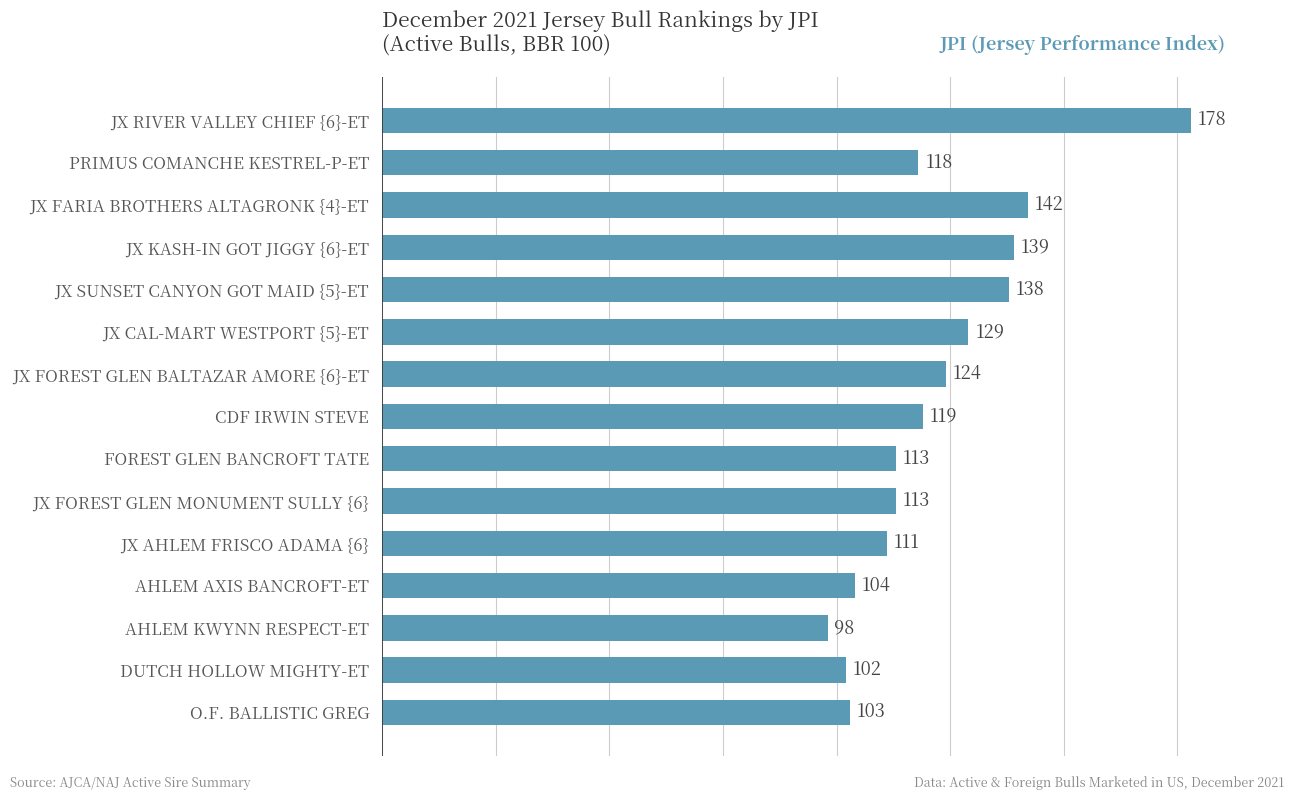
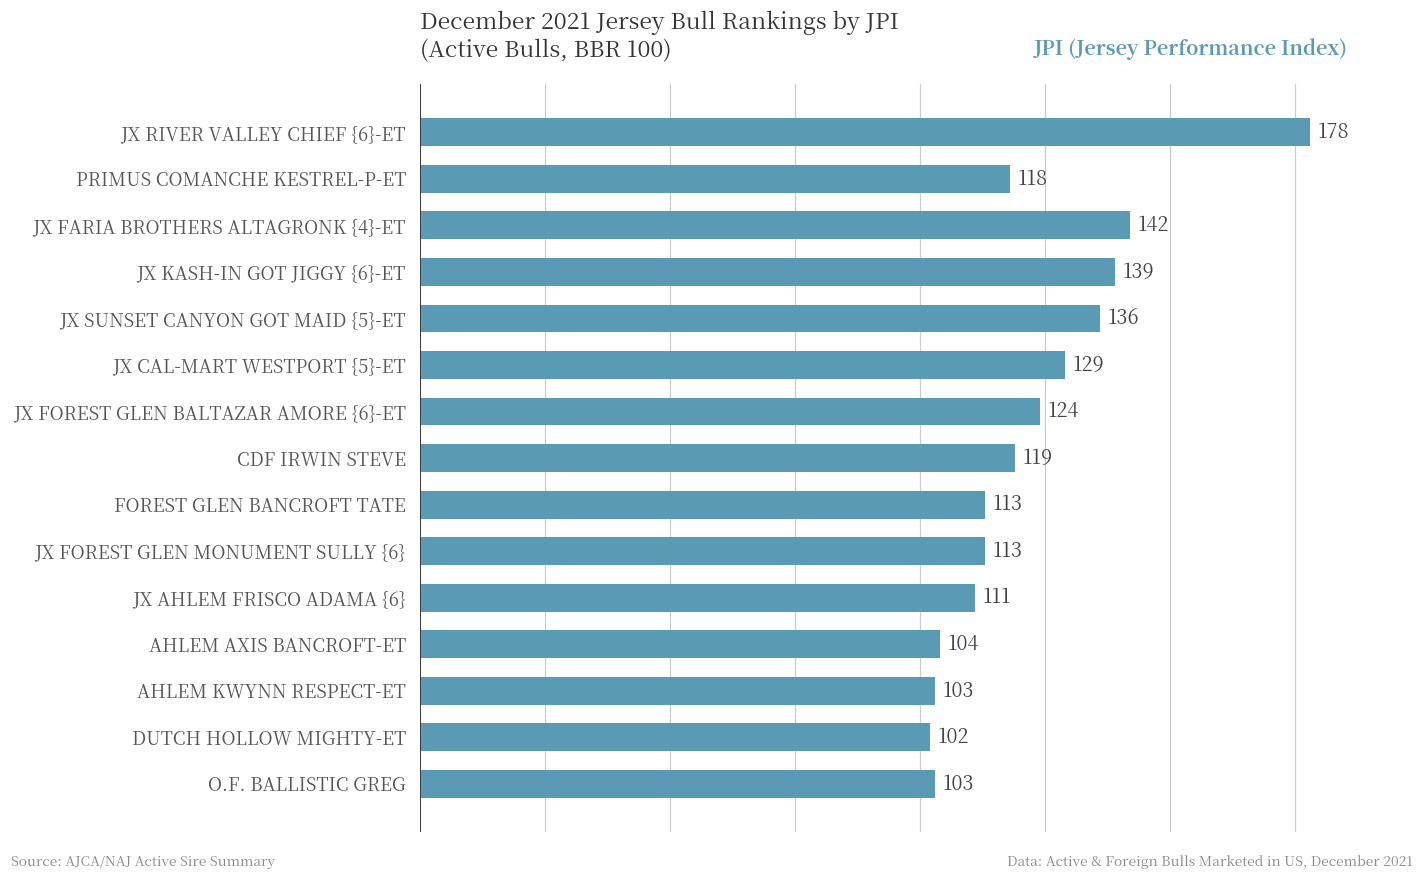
  {
    "JX RIVER VALLEY CHIEF {6}-ET": 178,
    "PRIMUS COMANCHE KESTREL-P-ET": 118,
    "JX FARIA BROTHERS ALTAGRONK {4}-ET": 142,
    "JX KASH-IN GOT JIGGY {6}-ET": 139,
-   "JX SUNSET CANYON GOT MAID {5}-ET": 138,
+   "JX SUNSET CANYON GOT MAID {5}-ET": 136,
    "JX CAL-MART WESTPORT {5}-ET": 129,
    "JX FOREST GLEN BALTAZAR AMORE {6}-ET": 124,
    "CDF IRWIN STEVE": 119,
    "FOREST GLEN BANCROFT TATE": 113,
    "JX FOREST GLEN MONUMENT SULLY {6}": 113,
    "JX AHLEM FRISCO ADAMA {6}": 111,
    "AHLEM AXIS BANCROFT-ET": 104,
-   "AHLEM KWYNN RESPECT-ET": 98,
+   "AHLEM KWYNN RESPECT-ET": 103,
    "DUTCH HOLLOW MIGHTY-ET": 102,
    "O.F. BALLISTIC GREG": 103
  }
